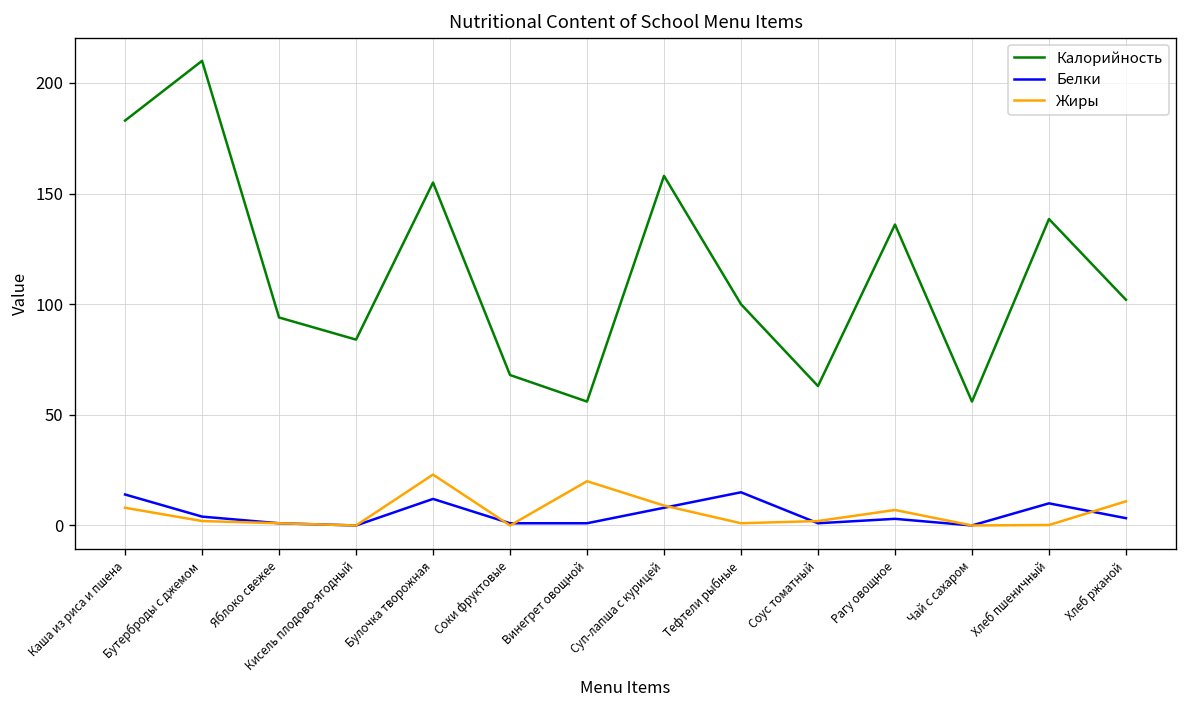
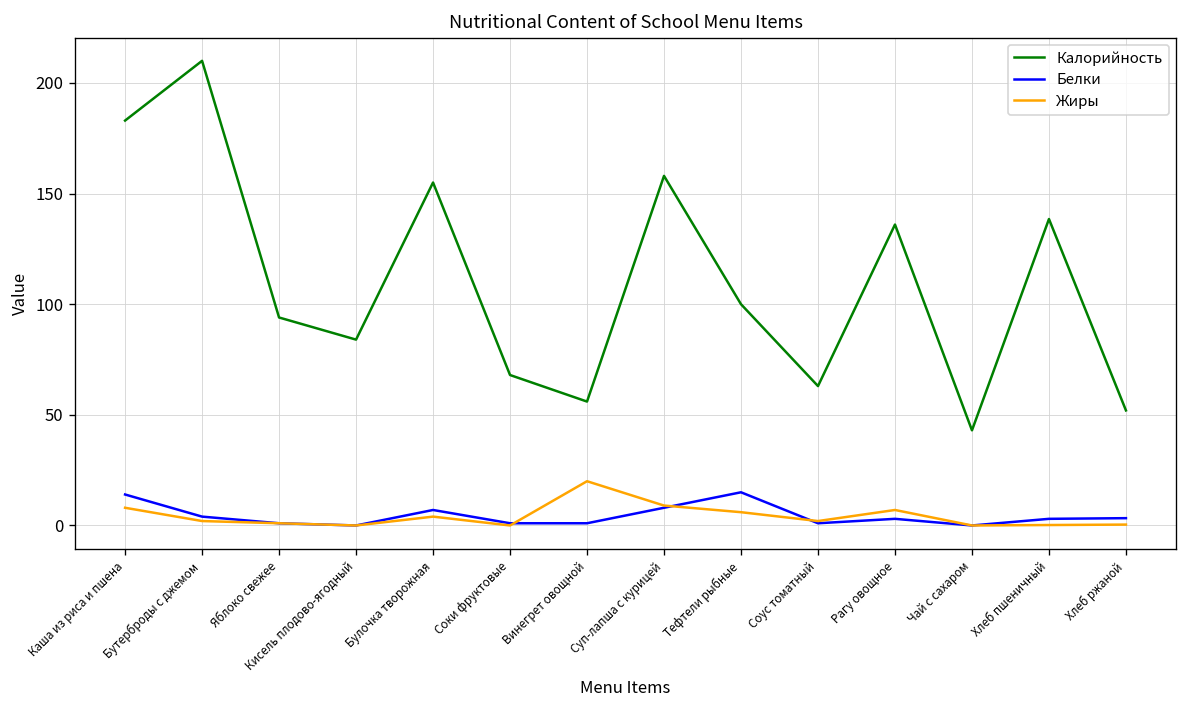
  {
    "Калорийность": {
      "Каша из риса и пшена": 183,
      "Бутерброды с джемом": 210,
      "Яблоко свежее": 94,
      "Кисель плодово-ягодный": 84,
      "Булочка творожная": 155,
      "Соки фруктовые": 68,
      "Винегрет овощной": 56,
      "Суп-лапша с курицей": 158,
      "Тефтели рыбные": 100,
      "Соус томатный": 63,
      "Рагу овощное": 136,
-     "Чай с сахаром": 56,
+     "Чай с сахаром": 43,
      "Хлеб пшеничный": 139,
-     "Хлеб ржаной": 102
+     "Хлеб ржаной": 52
    },
    "Белки": {
      "Каша из риса и пшена": 14,
      "Бутерброды с джемом": 4,
-     "Булочка творожная": 12,
+     "Булочка творожная": 7,
      "Винегрет овощной": 1,
      "Тефтели рыбные": 15,
      "Рагу овощное": 3,
-     "Хлеб пшеничный": 10,
+     "Хлеб пшеничный": 3,
      "Хлеб ржаной": 3
    },
    "Жиры": {
      "Каша из риса и пшена": 8,
      "Бутерброды с джемом": 2,
-     "Булочка творожная": 23,
+     "Булочка творожная": 4,
      "Винегрет овощной": 20,
-     "Тефтели рыбные": 1,
+     "Тефтели рыбные": 6,
      "Рагу овощное": 7,
      "Хлеб пшеничный": 0,
-     "Хлеб ржаной": 11
+     "Хлеб ржаной": 0
    }
  }
